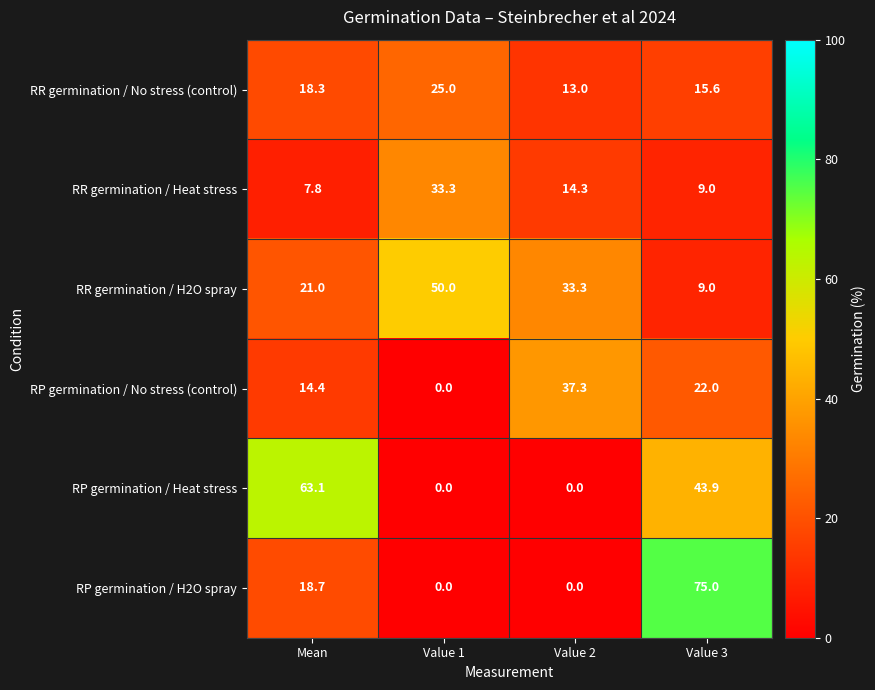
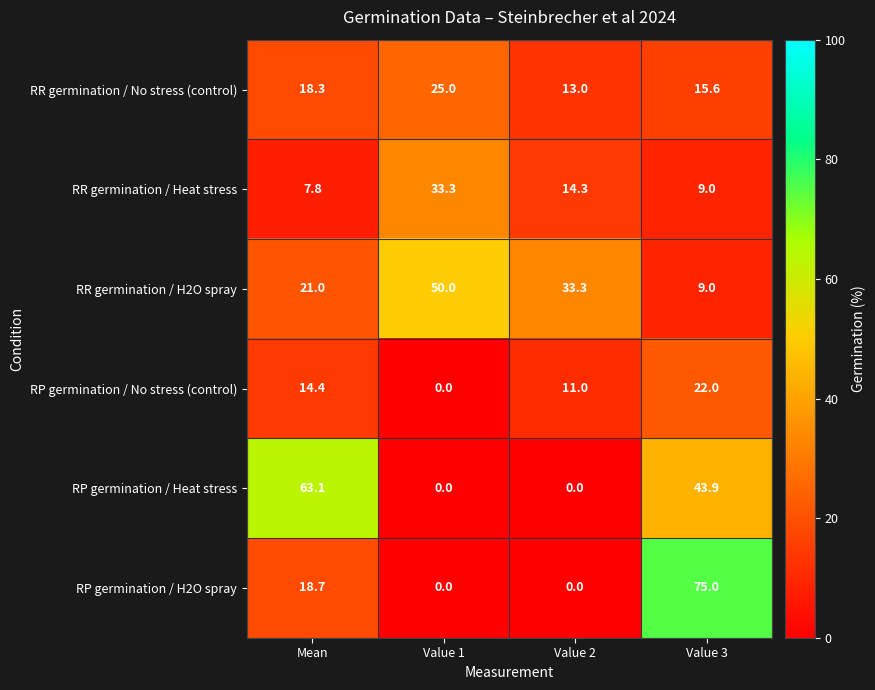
  {
    "RR germination / No stress (control)": {
      "Mean": 18.3,
      "Value 1": 25.0,
      "Value 2": 13.0,
      "Value 3": 15.6
    },
    "RR germination / Heat stress": {
      "Mean": 7.8,
      "Value 1": 33.3,
      "Value 2": 14.3,
      "Value 3": 9.0
    },
    "RR germination / H2O spray": {
      "Mean": 21.0,
      "Value 1": 50.0,
      "Value 2": 33.3,
      "Value 3": 9.0
    },
    "RP germination / No stress (control)": {
      "Mean": 14.4,
      "Value 1": 0.0,
-     "Value 2": 37.3,
+     "Value 2": 11.0,
      "Value 3": 22.0
    },
    "RP germination / Heat stress": {
      "Mean": 63.1,
      "Value 1": 0.0,
      "Value 2": 0.0,
      "Value 3": 43.9
    },
    "RP germination / H2O spray": {
      "Mean": 18.7,
      "Value 1": 0.0,
      "Value 2": 0.0,
      "Value 3": 75.0
    }
  }
